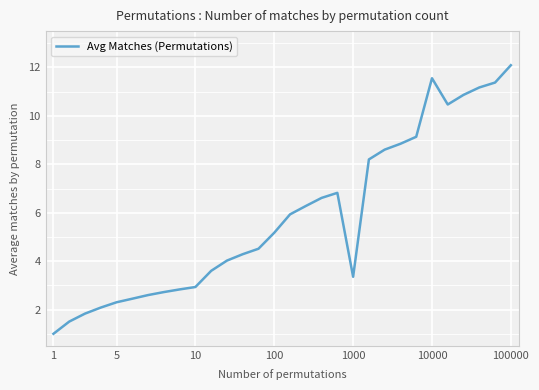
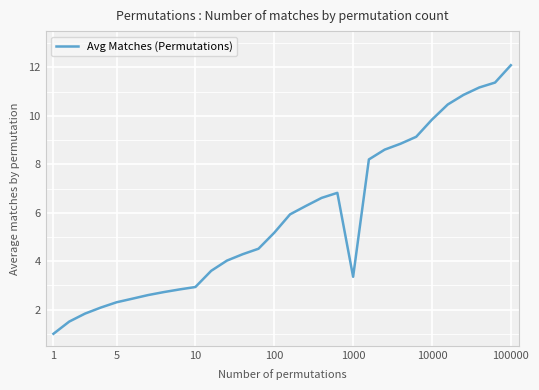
  {
    "100": 5.2,
    "1000": 3.4,
-   "10000": 11.6,
+   "10000": 9.8,
    "100000": 12.1
  }
